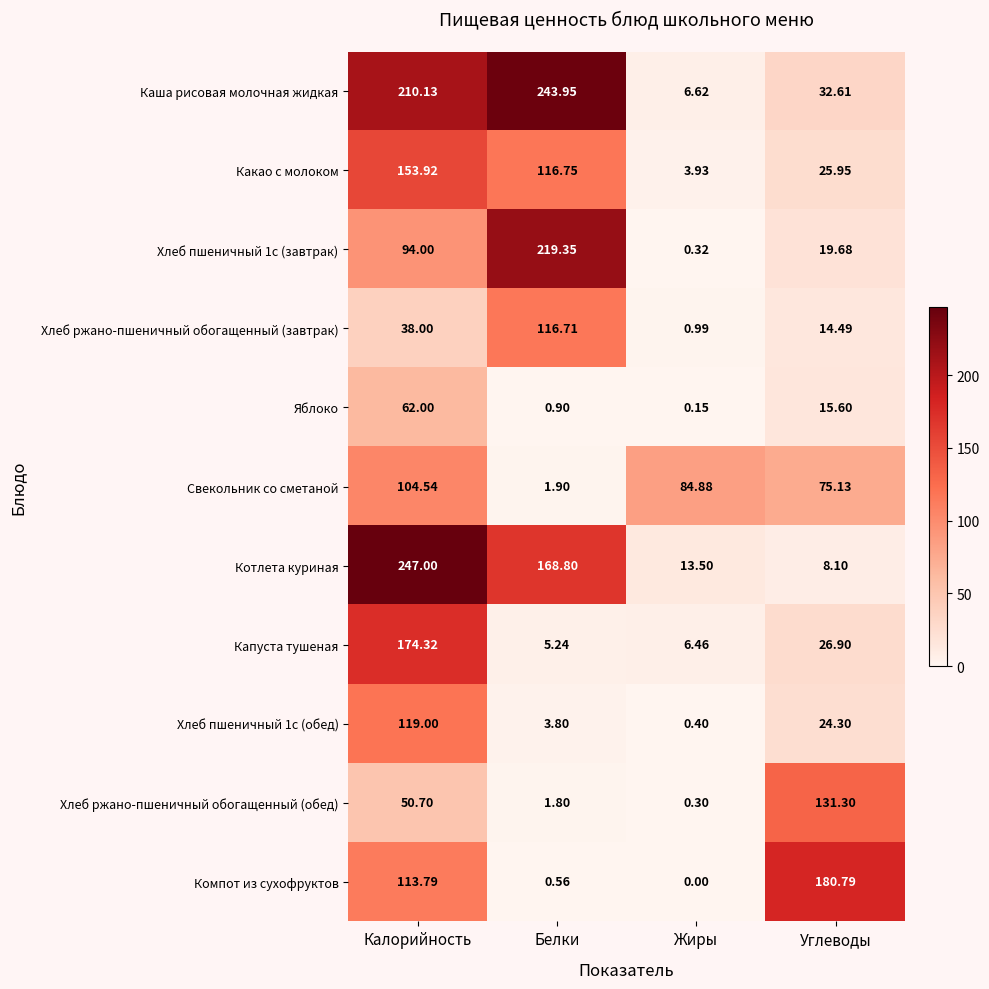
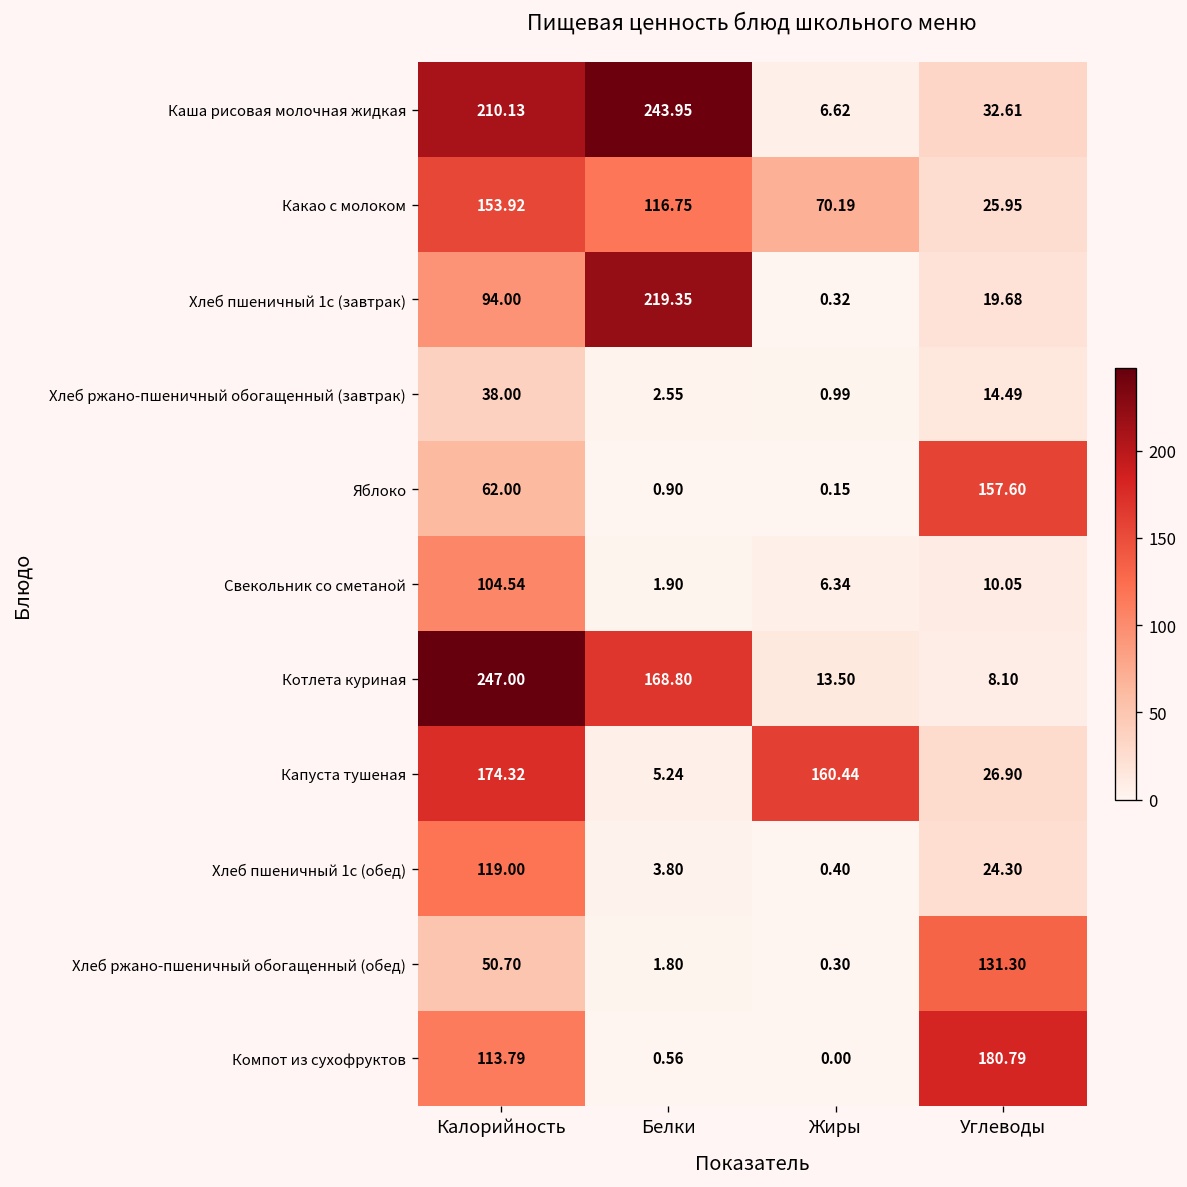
  {
    "Каша рисовая молочная жидкая": {
      "Калорийность": 210.13,
      "Белки": 243.95,
      "Жиры": 6.62,
      "Углеводы": 32.61
    },
    "Какао с молоком": {
      "Калорийность": 153.92,
      "Белки": 116.75,
-     "Жиры": 3.93,
+     "Жиры": 70.19,
      "Углеводы": 25.95
    },
    "Хлеб пшеничный 1с (завтрак)": {
      "Калорийность": 94.00,
      "Белки": 219.35,
      "Жиры": 0.32,
      "Углеводы": 19.68
    },
    "Хлеб ржано-пшеничный обогащенный (завтрак)": {
      "Калорийность": 38.00,
-     "Белки": 116.71,
+     "Белки": 2.55,
      "Жиры": 0.99,
      "Углеводы": 14.49
    },
    "Яблоко": {
      "Калорийность": 62.00,
      "Белки": 0.90,
      "Жиры": 0.15,
-     "Углеводы": 15.60
+     "Углеводы": 157.60
    },
    "Свекольник со сметаной": {
      "Калорийность": 104.54,
      "Белки": 1.90,
-     "Жиры": 84.88,
-     "Углеводы": 75.13
+     "Жиры": 6.34,
+     "Углеводы": 10.05
    },
    "Котлета куриная": {
      "Калорийность": 247.00,
      "Белки": 168.80,
      "Жиры": 13.50,
      "Углеводы": 8.10
    },
    "Капуста тушеная": {
      "Калорийность": 174.32,
      "Белки": 5.24,
-     "Жиры": 6.46,
+     "Жиры": 160.44,
      "Углеводы": 26.90
    },
    "Хлеб пшеничный 1с (обед)": {
      "Калорийность": 119.00,
      "Белки": 3.80,
      "Жиры": 0.40,
      "Углеводы": 24.30
    },
    "Хлеб ржано-пшеничный обогащенный (обед)": {
      "Калорийность": 50.70,
      "Белки": 1.80,
      "Жиры": 0.30,
      "Углеводы": 131.30
    },
    "Компот из сухофруктов": {
      "Калорийность": 113.79,
      "Белки": 0.56,
      "Жиры": 0.00,
      "Углеводы": 180.79
    }
  }
